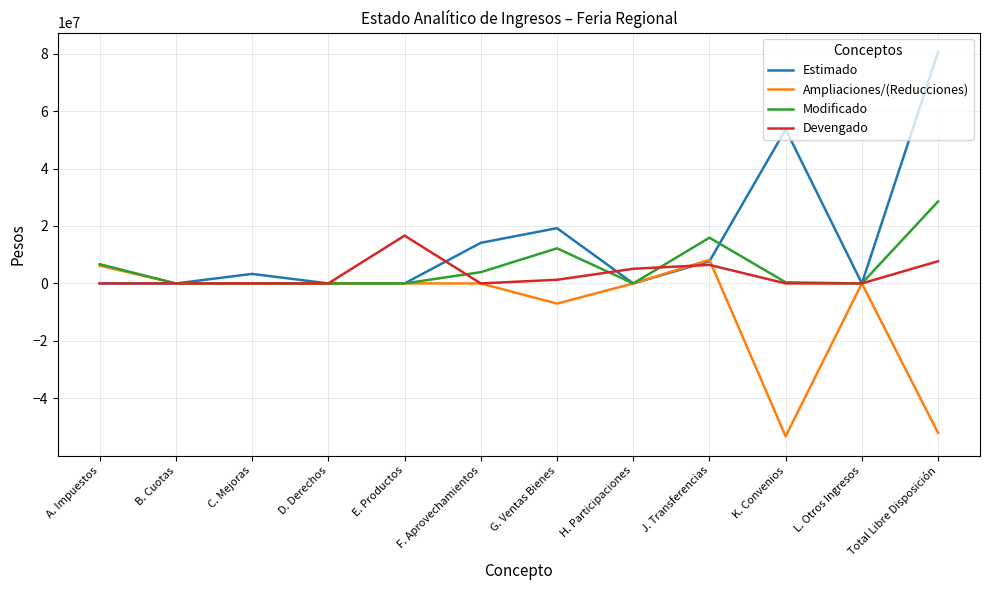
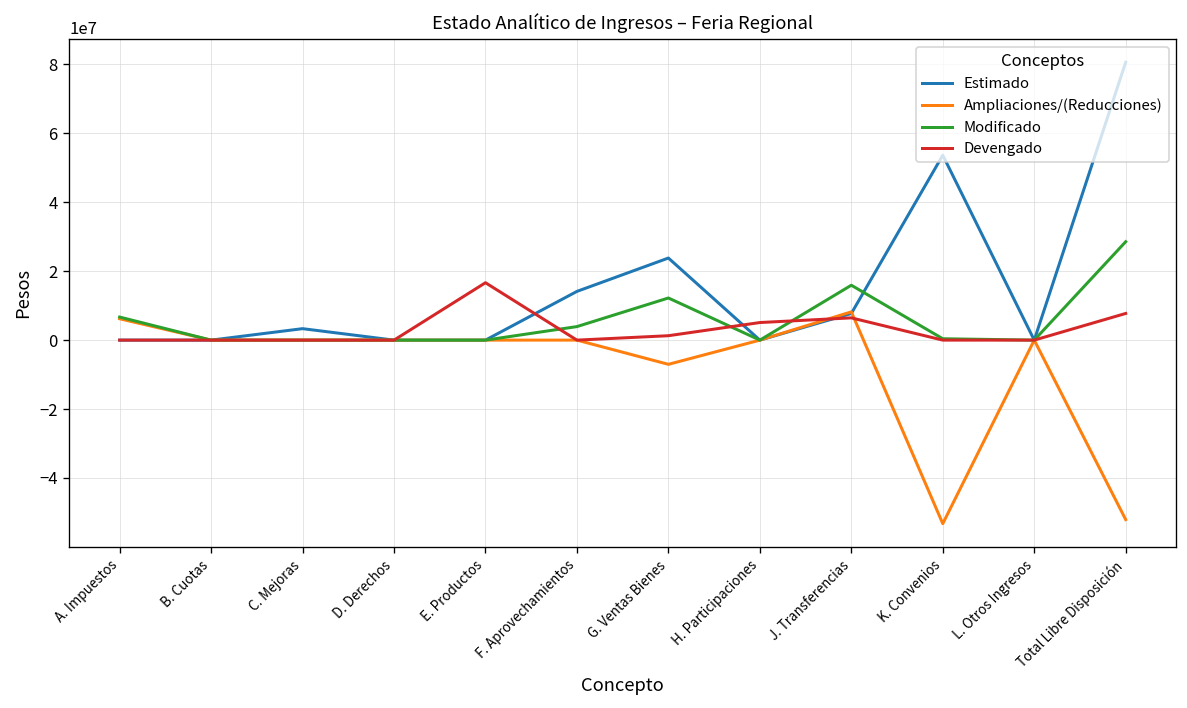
  {
    "Estimado": {
      "C. Mejoras": 3000000,
      "F. Aprovechamientos": 14000000,
-     "G. Ventas Bienes": 19000000
+     "G. Ventas Bienes": 24000000
    },
    "Ampliaciones/(Reducciones)": {
      "G. Ventas Bienes": -7000000,
      "K. Convenios": -53000000,
      "Total Libre Disposición": -52000000
    },
    "Modificado": {
      "F. Aprovechamientos": 4000000,
      "G. Ventas Bienes": 12000000,
      "J. Transferencias": 16000000,
      "Total Libre Disposición": 29000000
    },
    "Devengado": {
      "E. Productos": 17000000,
      "G. Ventas Bienes": 1000000,
      "H. Participaciones": 5000000,
      "J. Transferencias": 6000000,
      "Total Libre Disposición": 8000000
    }
  }
